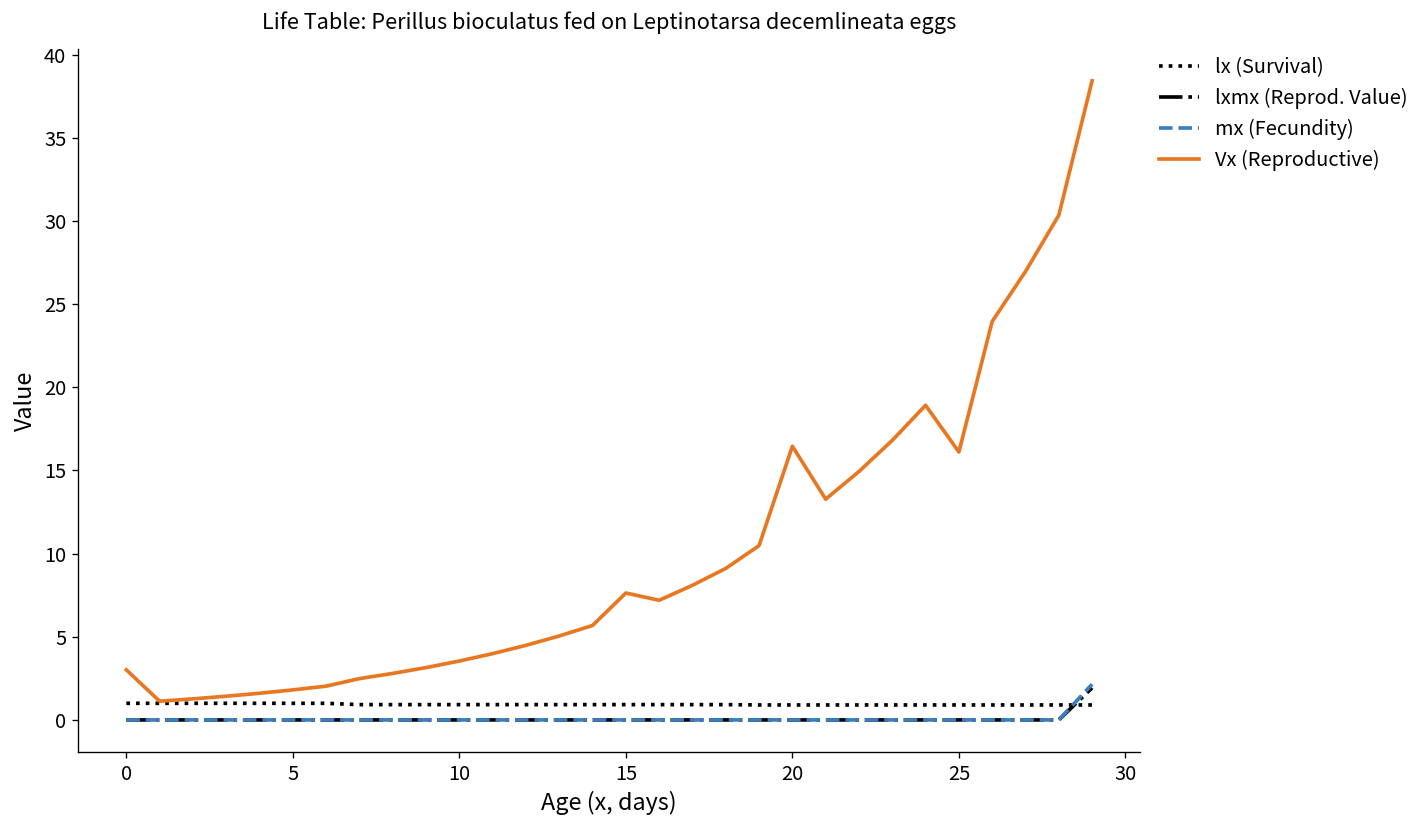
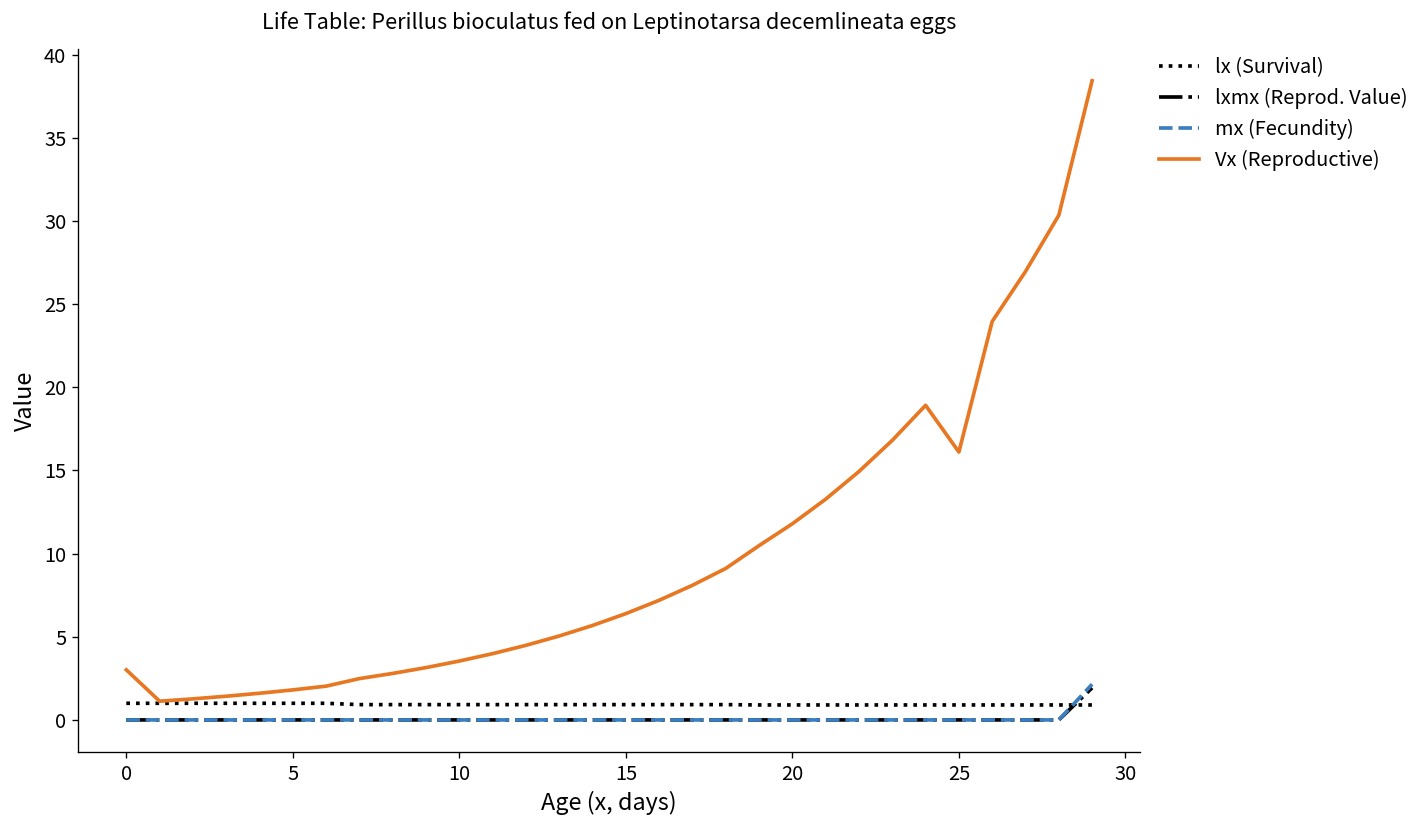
  {
    "Vx (Reproductive)": {
      "0": 3.0,
      "5": 1.8,
      "10": 3.5,
-     "15": 7.6,
-     "20": 16.5,
+     "15": 6.4,
+     "20": 11.8,
      "25": 16.1
    }
  }
